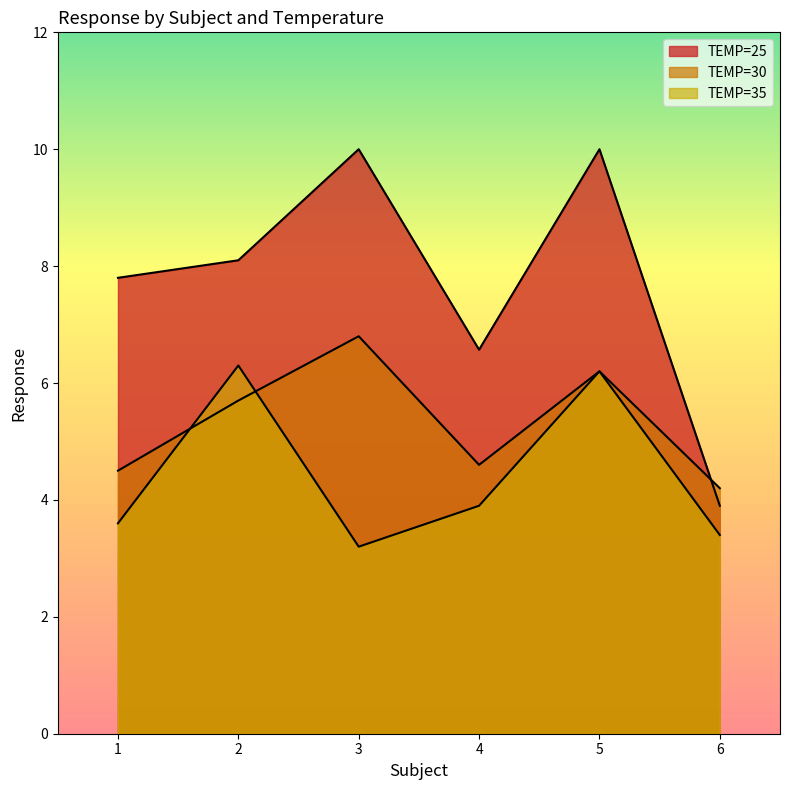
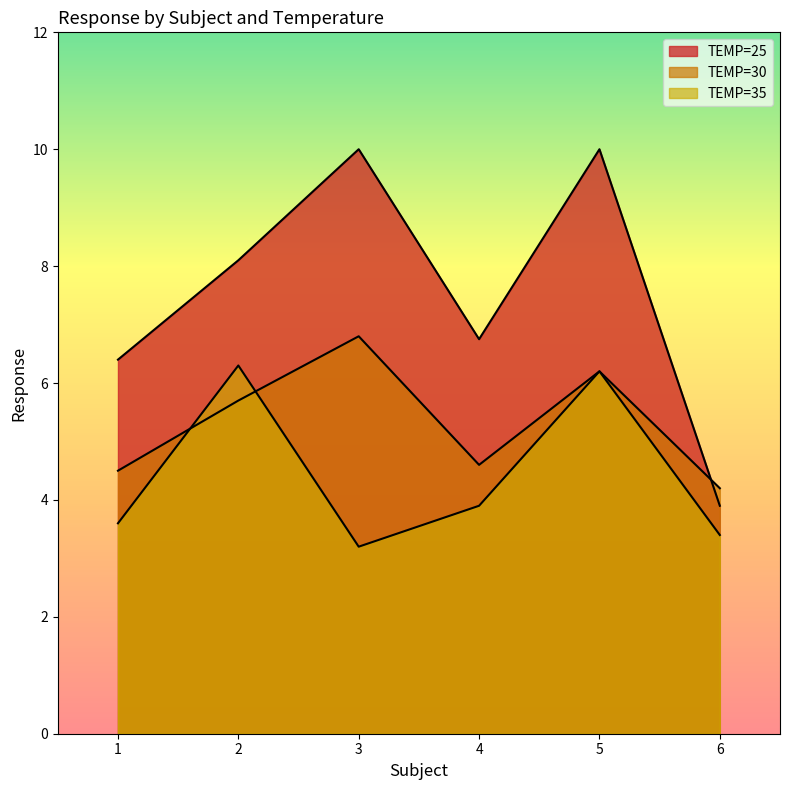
  {
    "TEMP=25": {
-     "1": 7.8,
+     "1": 6.4,
      "2": 8.1,
      "3": 10.0,
-     "4": 6.6,
+     "4": 6.8,
      "5": 10.0,
      "6": 3.9
    }
  }
